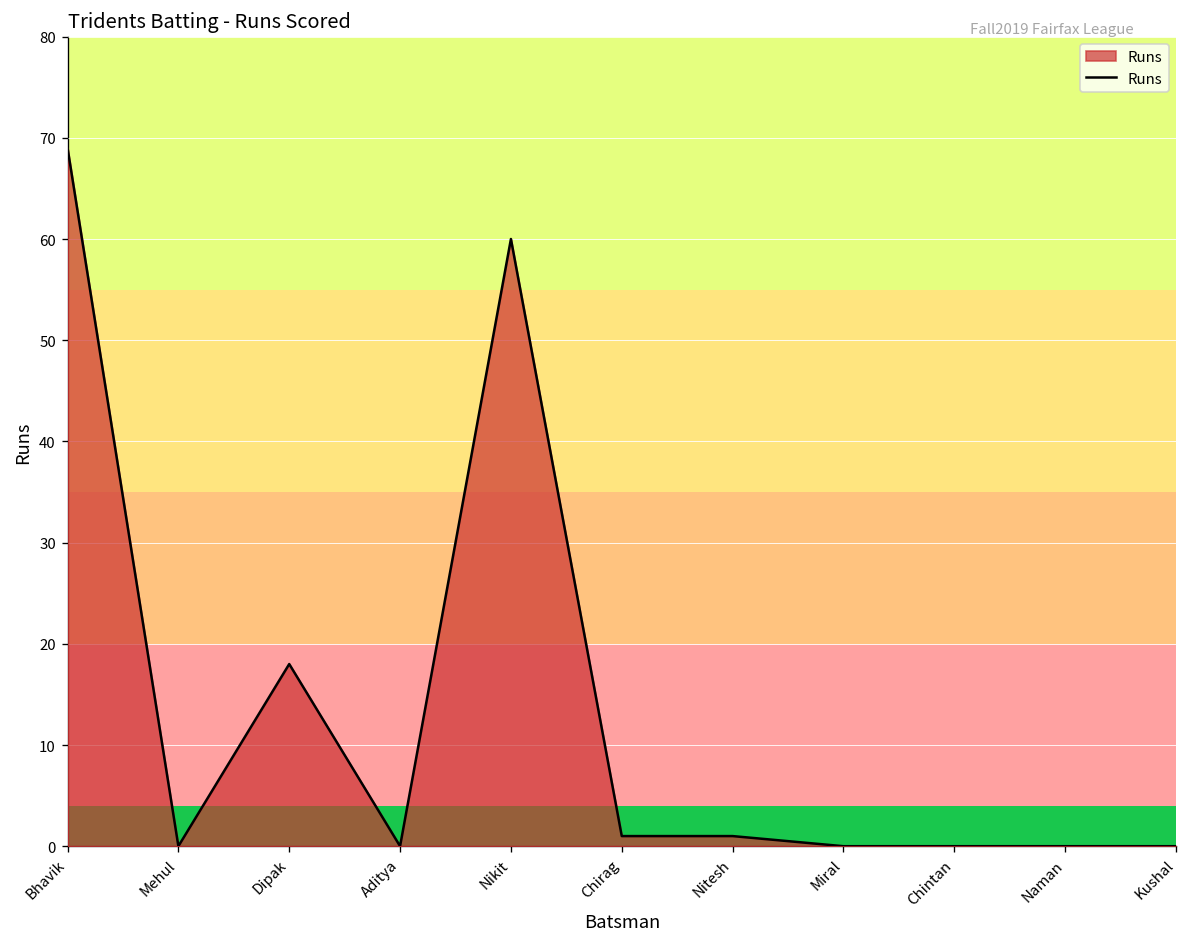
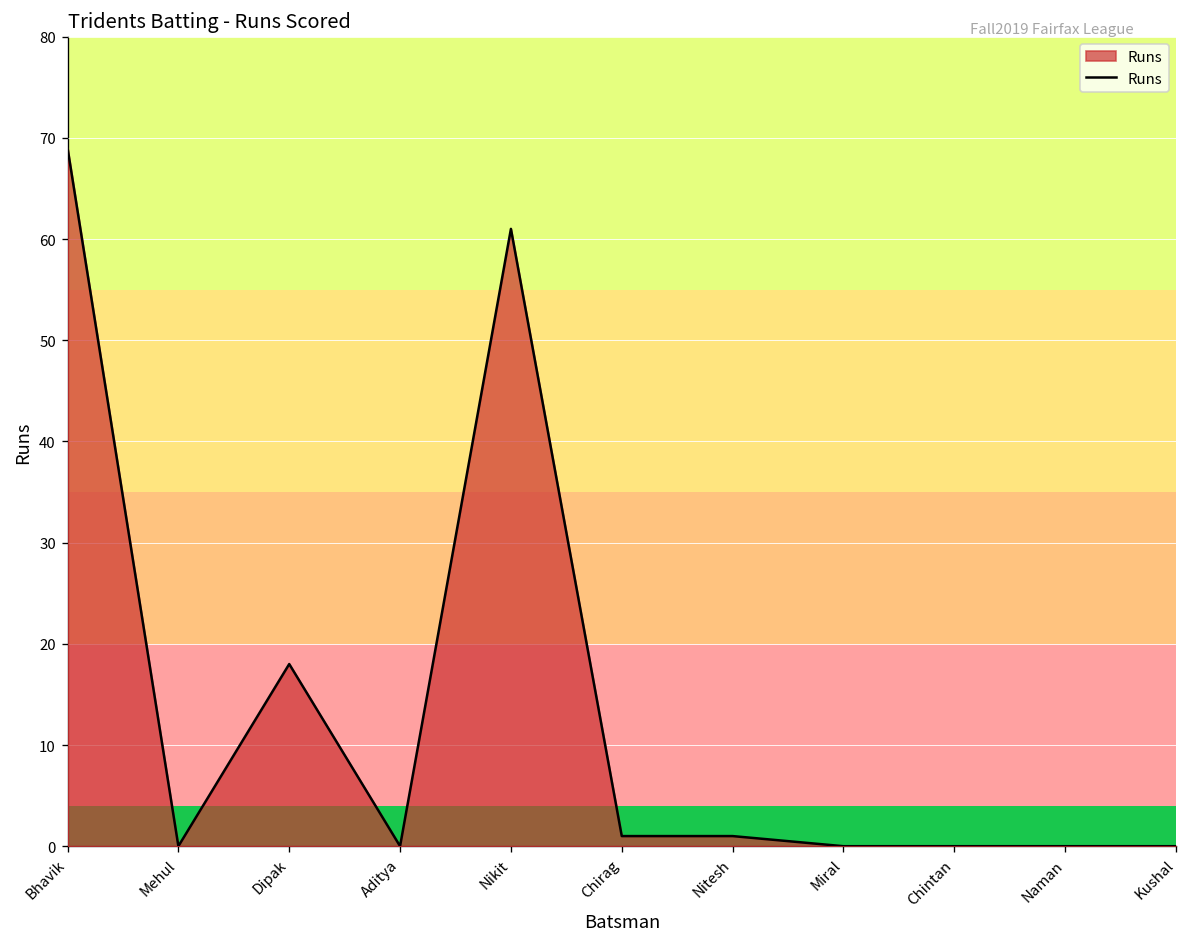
  {
    "Bhavik": 69,
    "Mehul": 0,
    "Dipak": 18,
    "Aditya": 0,
-   "Nikit": 60,
+   "Nikit": 61,
    "Chirag": 1,
    "Nitesh": 1,
    "Miral": 0,
    "Chintan": 0,
    "Naman": 0,
    "Kushal": 0
  }
